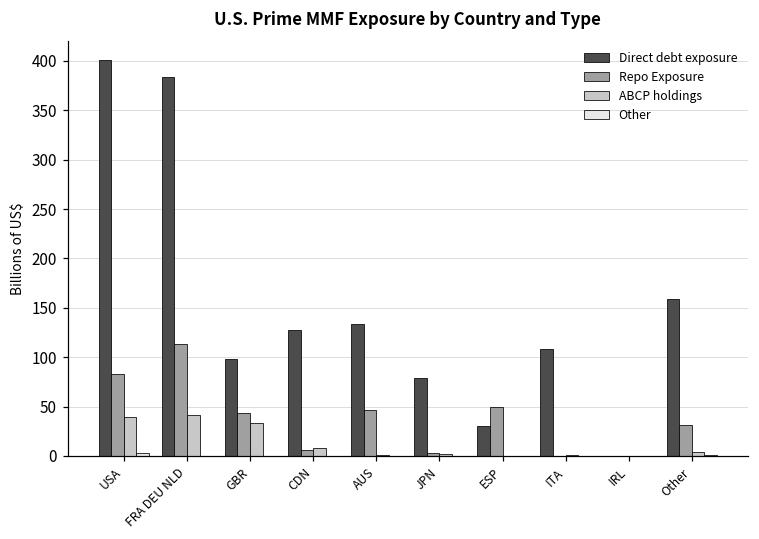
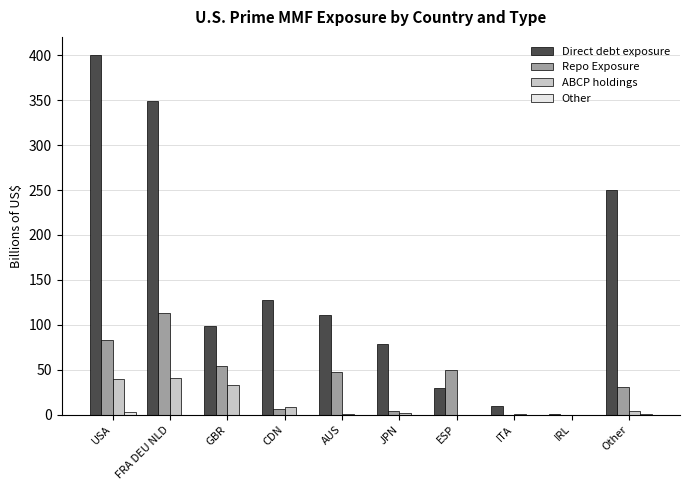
  {
    "Direct debt exposure": {
      "USA": 400,
-     "FRA DEU NLD": 380,
+     "FRA DEU NLD": 350,
      "GBR": 100,
      "CDN": 130,
-     "AUS": 130,
+     "AUS": 110,
      "JPN": 80,
      "ESP": 30,
-     "ITA": 110,
-     "Other": 160
+     "ITA": 10,
+     "Other": 250
    },
    "Repo Exposure": {
      "USA": 80,
      "FRA DEU NLD": 110,
-     "GBR": 40,
+     "GBR": 50,
      "CDN": 10,
      "AUS": 50,
      "JPN": 0,
      "ESP": 50,
      "ITA": 0,
      "IRL": 0,
      "Other": 30
    }
  }
